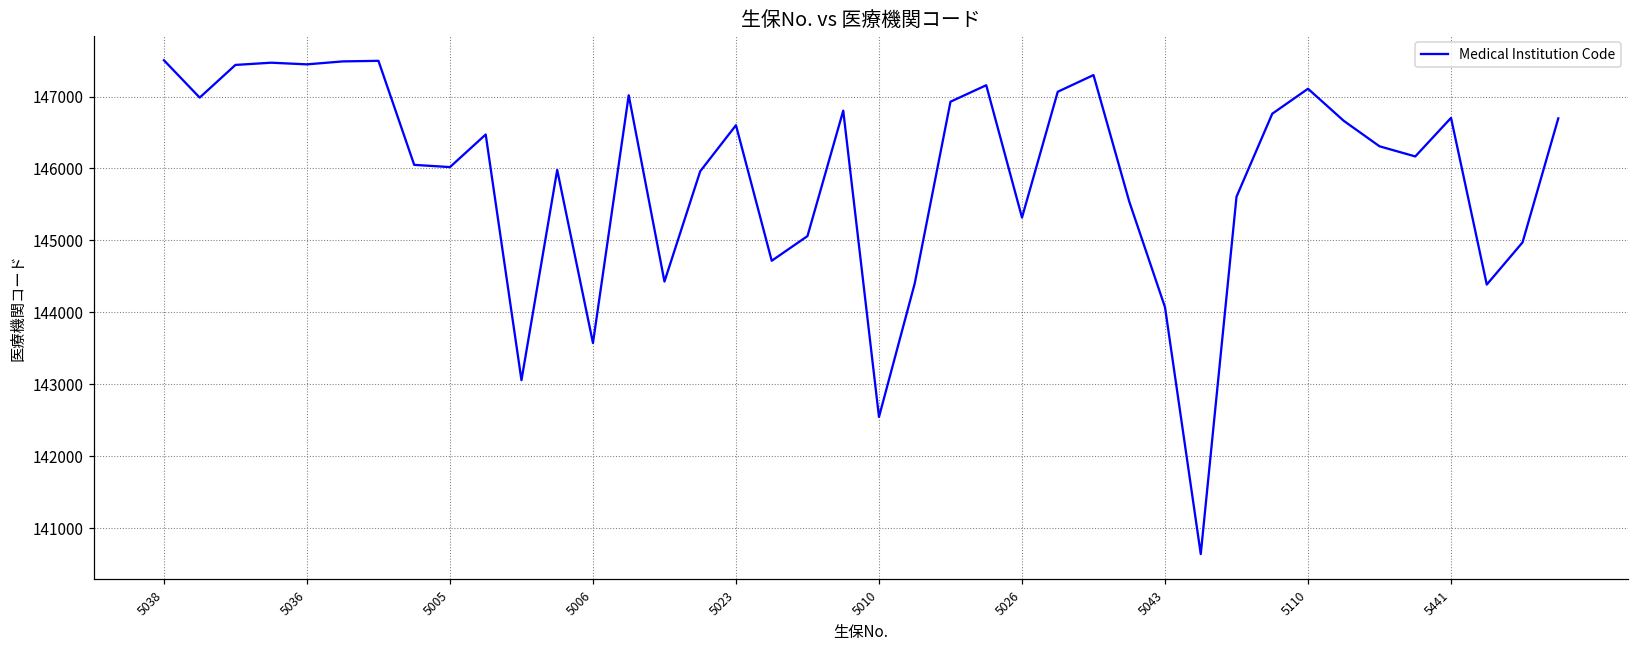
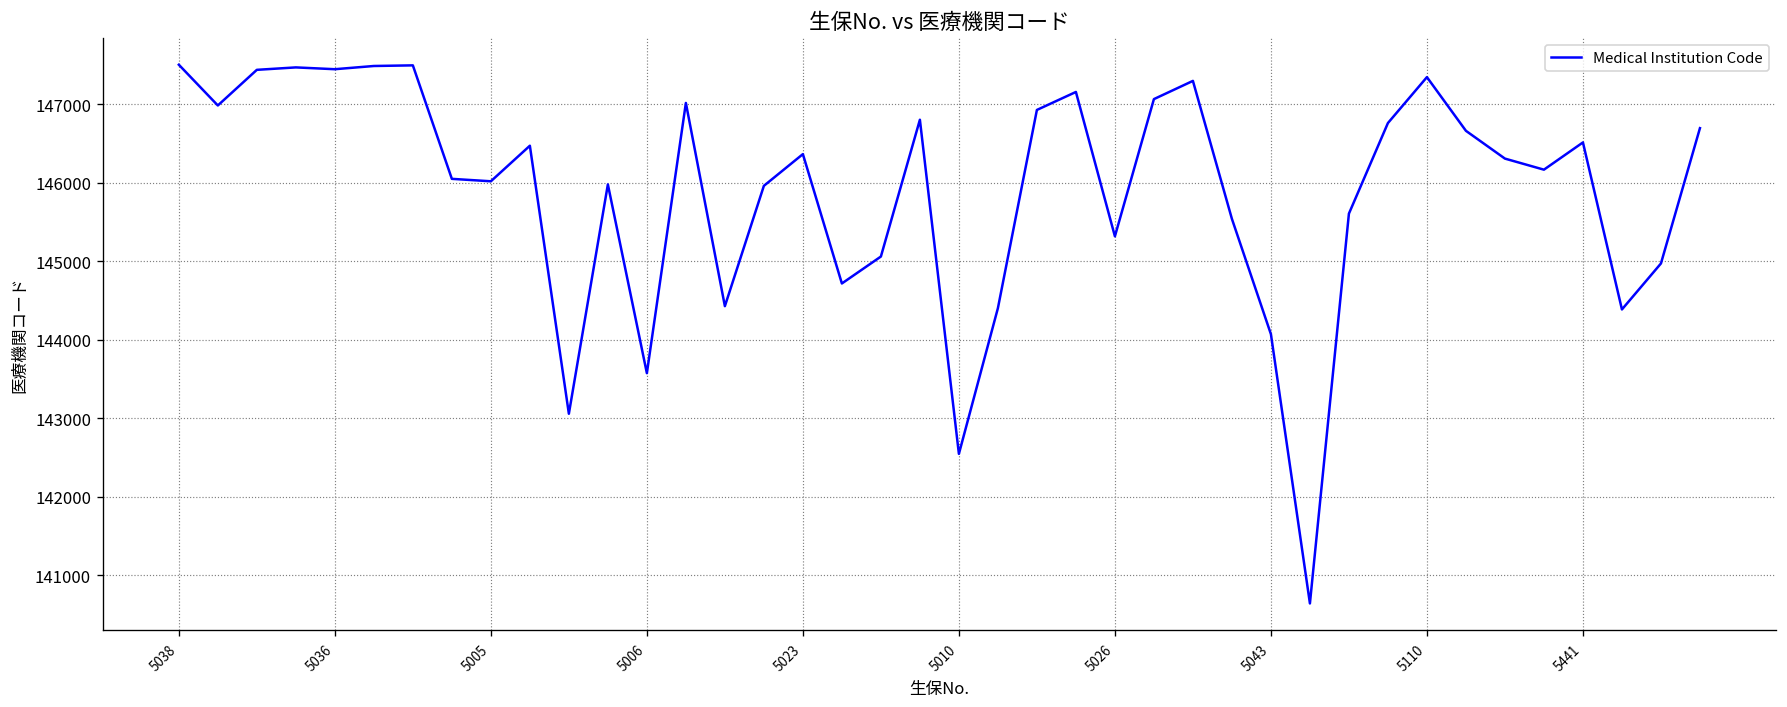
  {
    "5038": 147500,
    "5036": 147400,
    "5005": 146000,
    "5006": 143600,
-   "5023": 146600,
+   "5023": 146400,
    "5010": 142500,
    "5026": 145300,
    "5043": 144100,
-   "5110": 147100,
-   "5441": 146700
+   "5110": 147300,
+   "5441": 146500
  }
